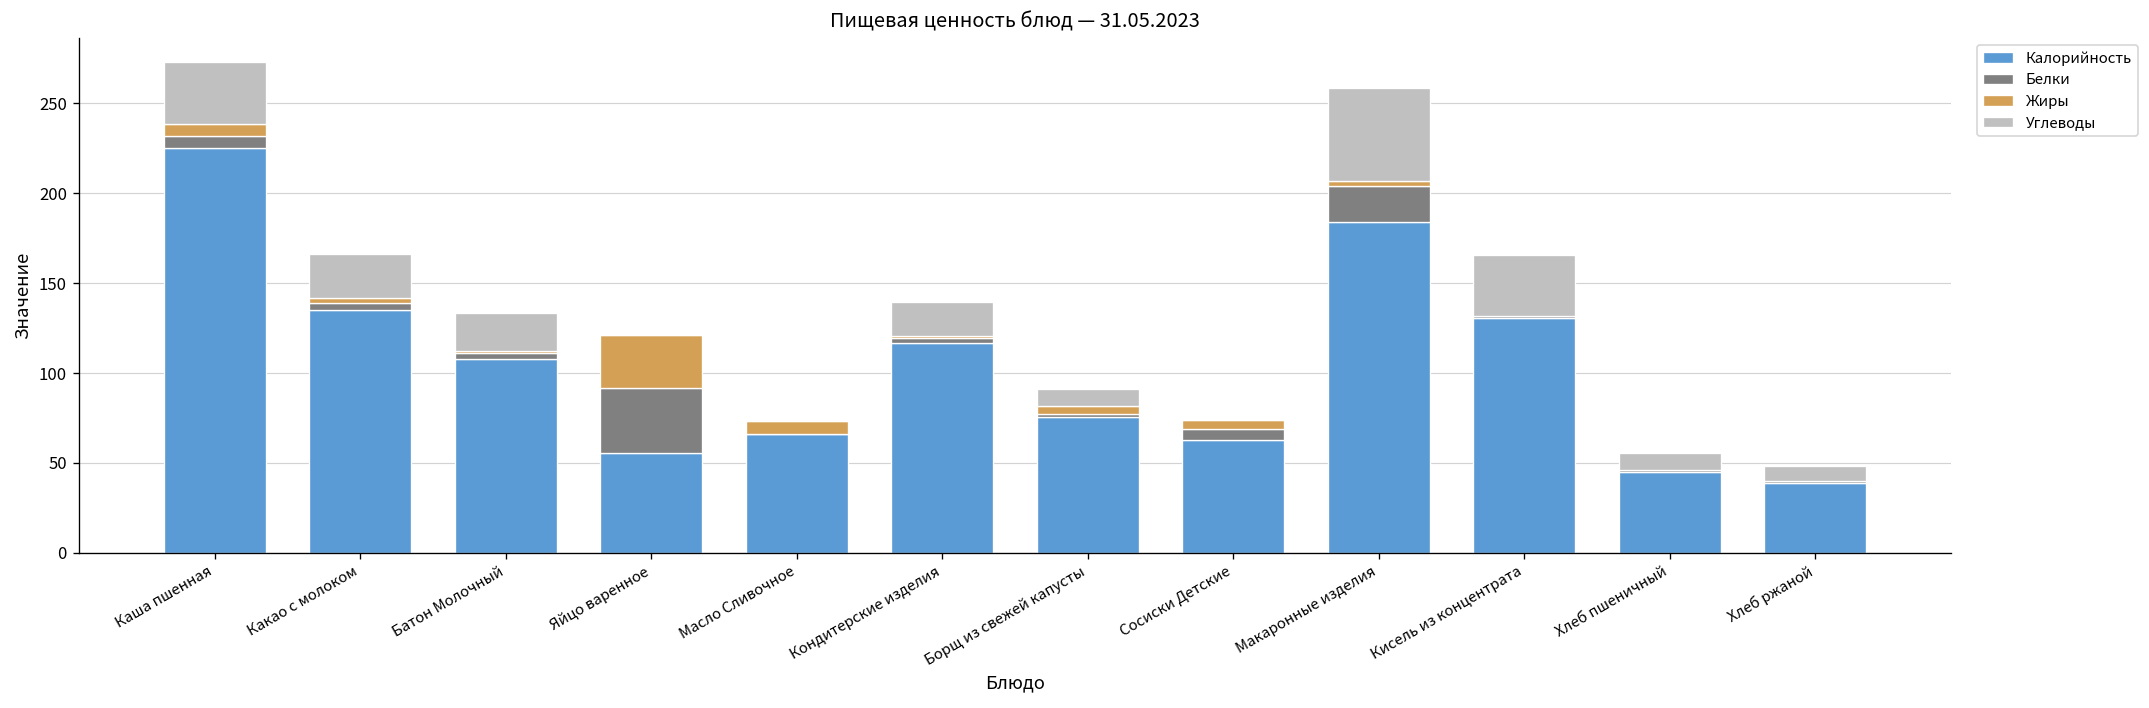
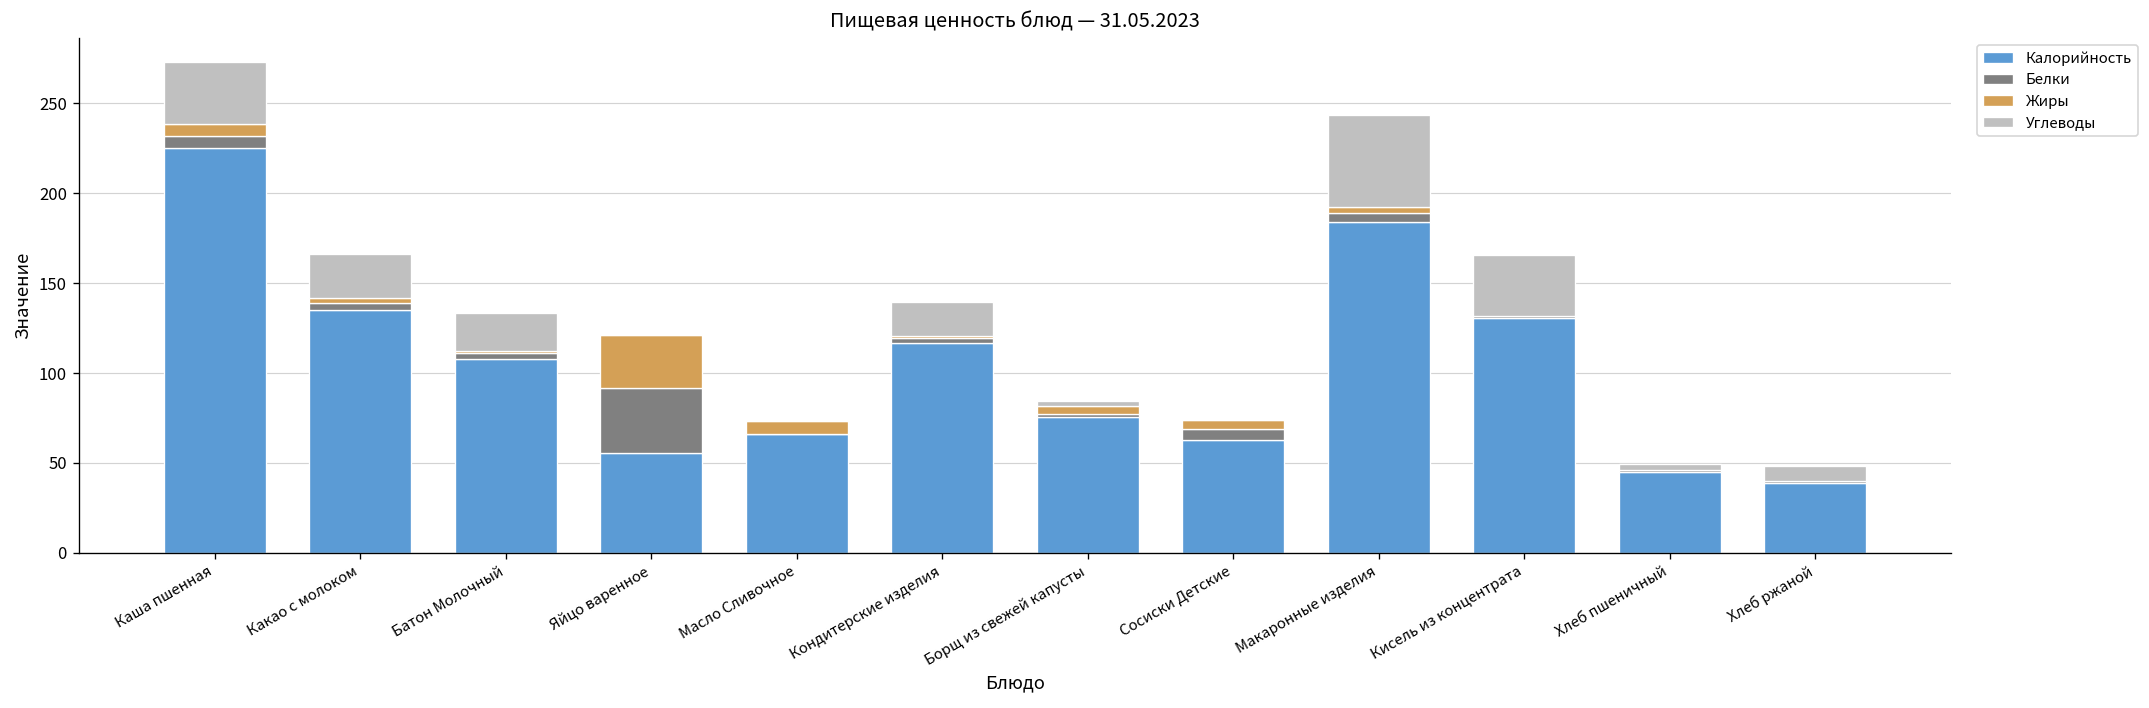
  {
    "Калорийность": {
      "Каша пшенная": 225,
      "Какао с молоком": 135,
      "Батон Молочный": 108,
      "Яйцо варенное": 56,
      "Масло Сливочное": 66,
      "Кондитерские изделия": 117,
      "Борщ из свежей капусты": 76,
      "Сосиски Детские": 63,
      "Макаронные изделия": 184,
      "Кисель из концентрата": 131,
      "Хлеб пшеничный": 45,
      "Хлеб ржаной": 39
    },
    "Белки": {
      "Каша пшенная": 7,
      "Какао с молоком": 4,
      "Батон Молочный": 3,
      "Яйцо варенное": 36,
      "Кондитерские изделия": 2,
      "Сосиски Детские": 6,
-     "Макаронные изделия": 20
+     "Макаронные изделия": 5
    },
    "Жиры": {
      "Каша пшенная": 7,
      "Какао с молоком": 3,
      "Яйцо варенное": 30,
      "Масло Сливочное": 7,
      "Борщ из свежей капусты": 4,
      "Сосиски Детские": 5,
      "Макаронные изделия": 3,
      "Кисель из концентрата": 0
    },
    "Углеводы": {
      "Каша пшенная": 34,
      "Какао с молоком": 24,
      "Батон Молочный": 21,
      "Кондитерские изделия": 19,
-     "Борщ из свежей капусты": 9,
+     "Борщ из свежей капусты": 3,
      "Макаронные изделия": 51,
      "Кисель из концентрата": 34,
-     "Хлеб пшеничный": 9,
+     "Хлеб пшеничный": 3,
      "Хлеб ржаной": 8
    }
  }
